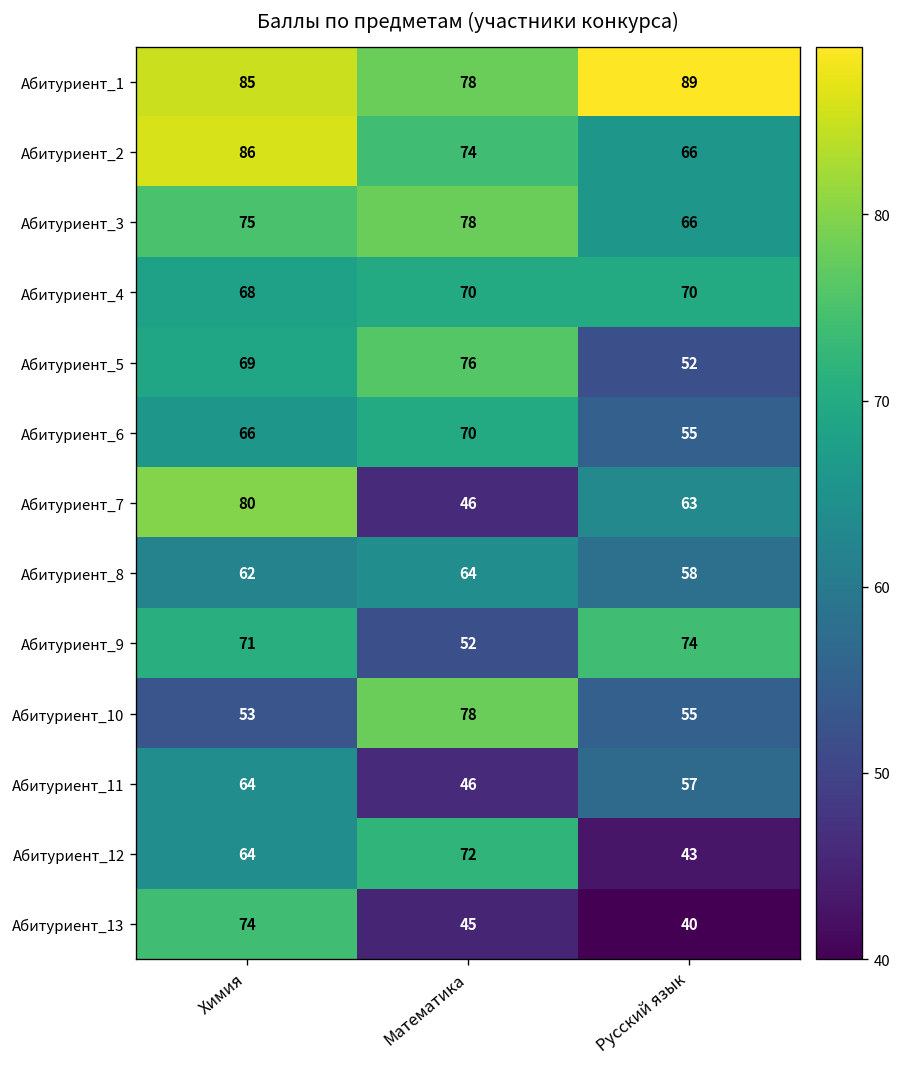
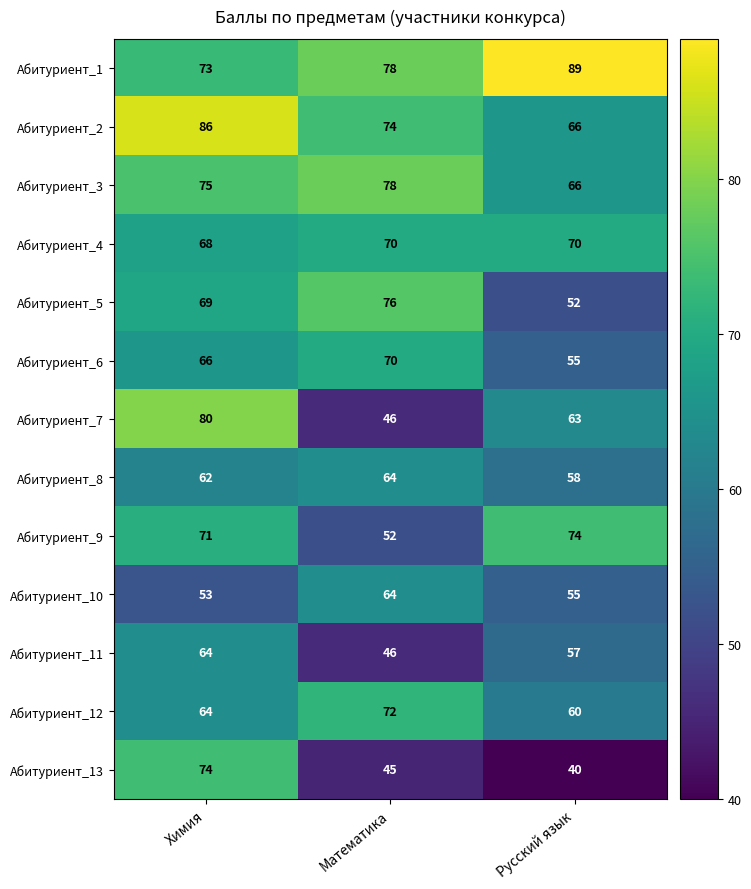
  {
    "Абитуриент_1": {
-     "Химия": 85,
+     "Химия": 73,
      "Математика": 78,
      "Русский язык": 89
    },
    "Абитуриент_2": {
      "Химия": 86,
      "Математика": 74,
      "Русский язык": 66
    },
    "Абитуриент_3": {
      "Химия": 75,
      "Математика": 78,
      "Русский язык": 66
    },
    "Абитуриент_4": {
      "Химия": 68,
      "Математика": 70,
      "Русский язык": 70
    },
    "Абитуриент_5": {
      "Химия": 69,
      "Математика": 76,
      "Русский язык": 52
    },
    "Абитуриент_6": {
      "Химия": 66,
      "Математика": 70,
      "Русский язык": 55
    },
    "Абитуриент_7": {
      "Химия": 80,
      "Математика": 46,
      "Русский язык": 63
    },
    "Абитуриент_8": {
      "Химия": 62,
      "Математика": 64,
      "Русский язык": 58
    },
    "Абитуриент_9": {
      "Химия": 71,
      "Математика": 52,
      "Русский язык": 74
    },
    "Абитуриент_10": {
      "Химия": 53,
-     "Математика": 78,
+     "Математика": 64,
      "Русский язык": 55
    },
    "Абитуриент_11": {
      "Химия": 64,
      "Математика": 46,
      "Русский язык": 57
    },
    "Абитуриент_12": {
      "Химия": 64,
      "Математика": 72,
-     "Русский язык": 43
+     "Русский язык": 60
    },
    "Абитуриент_13": {
      "Химия": 74,
      "Математика": 45,
      "Русский язык": 40
    }
  }
